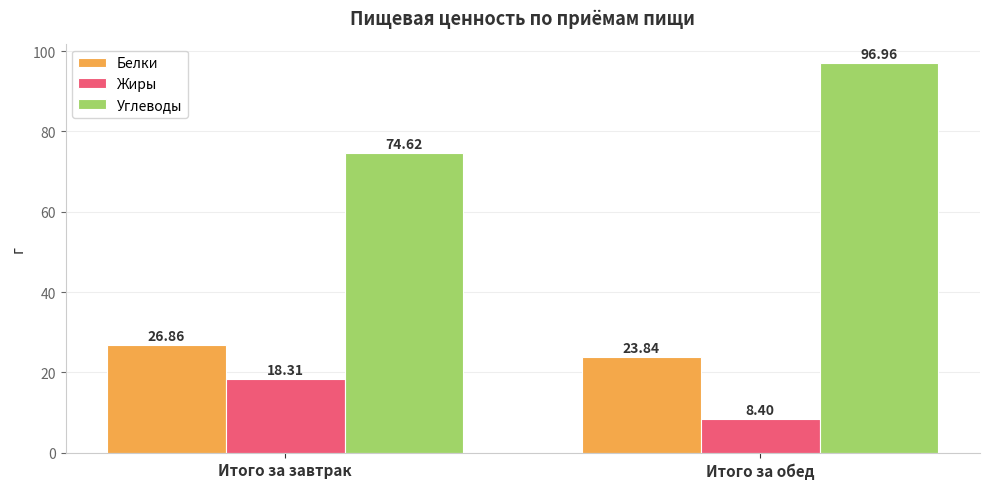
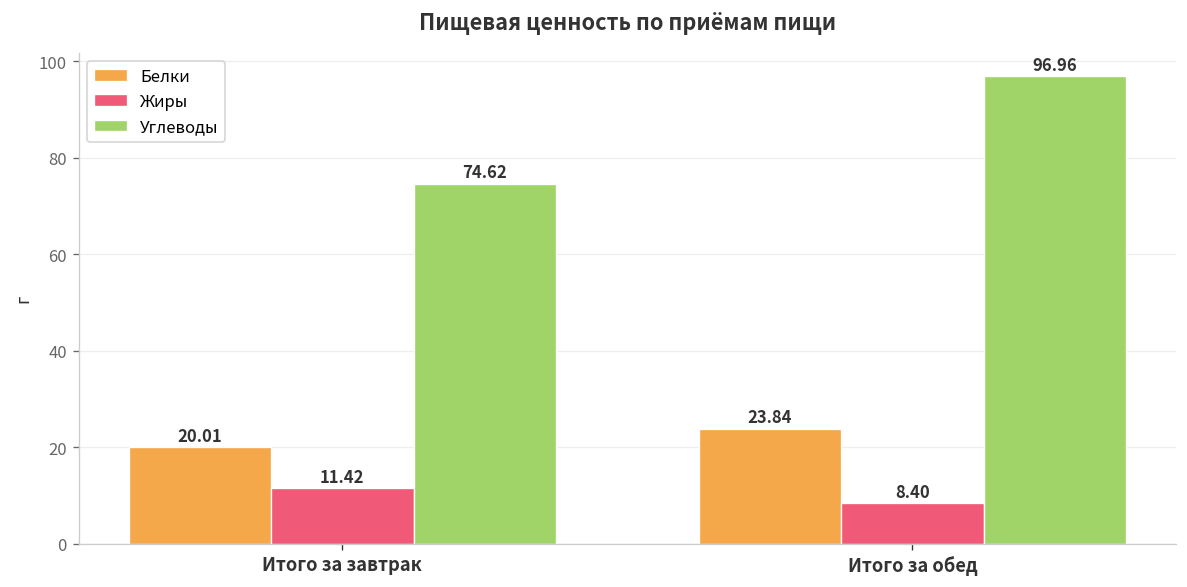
  {
    "Белки": {
-     "Итого за завтрак": 26.86,
+     "Итого за завтрак": 20.01,
      "Итого за обед": 23.84
    },
    "Жиры": {
-     "Итого за завтрак": 18.31,
+     "Итого за завтрак": 11.42,
      "Итого за обед": 8.40
    },
    "Углеводы": {
      "Итого за завтрак": 74.62,
      "Итого за обед": 96.96
    }
  }
